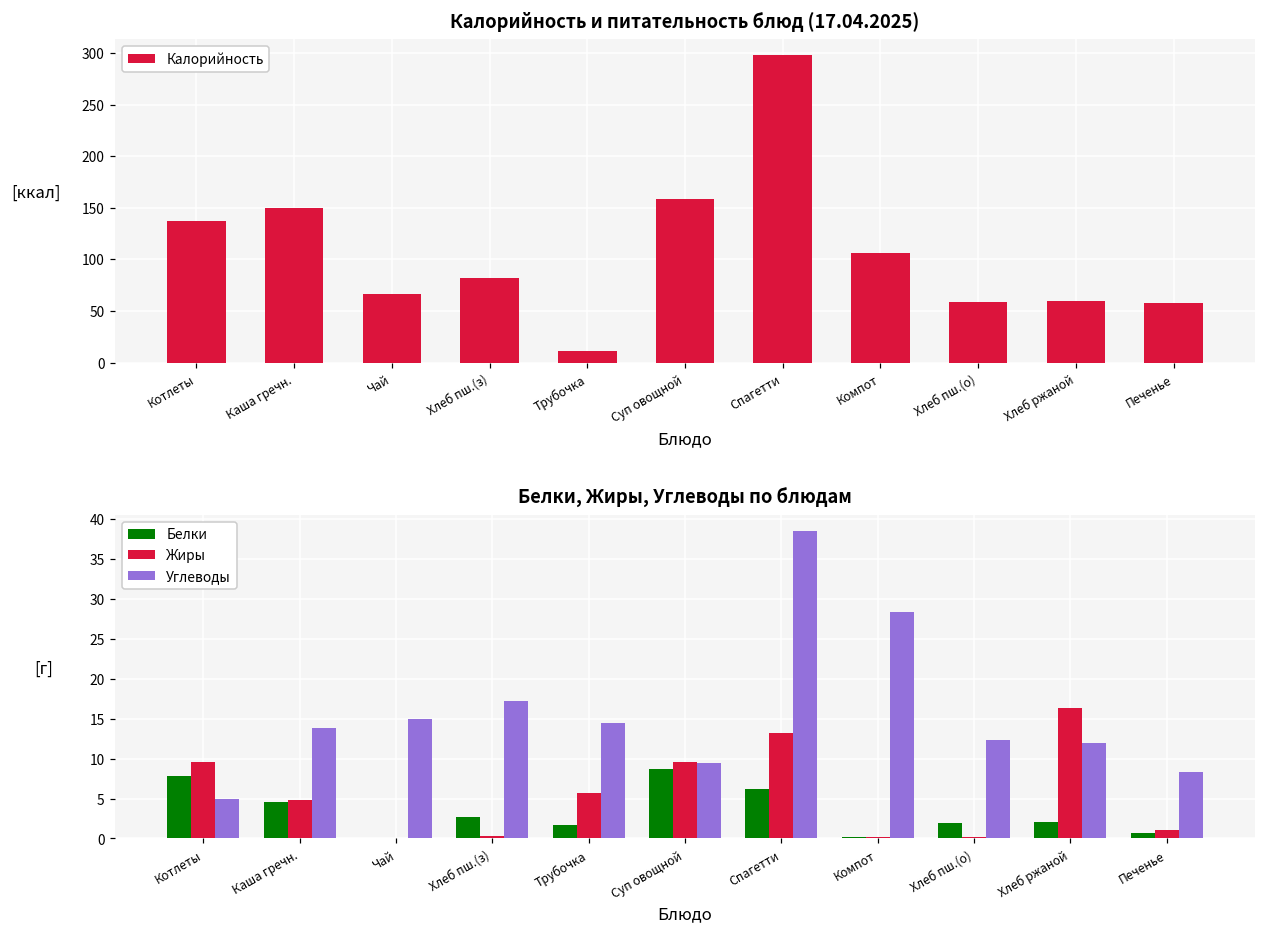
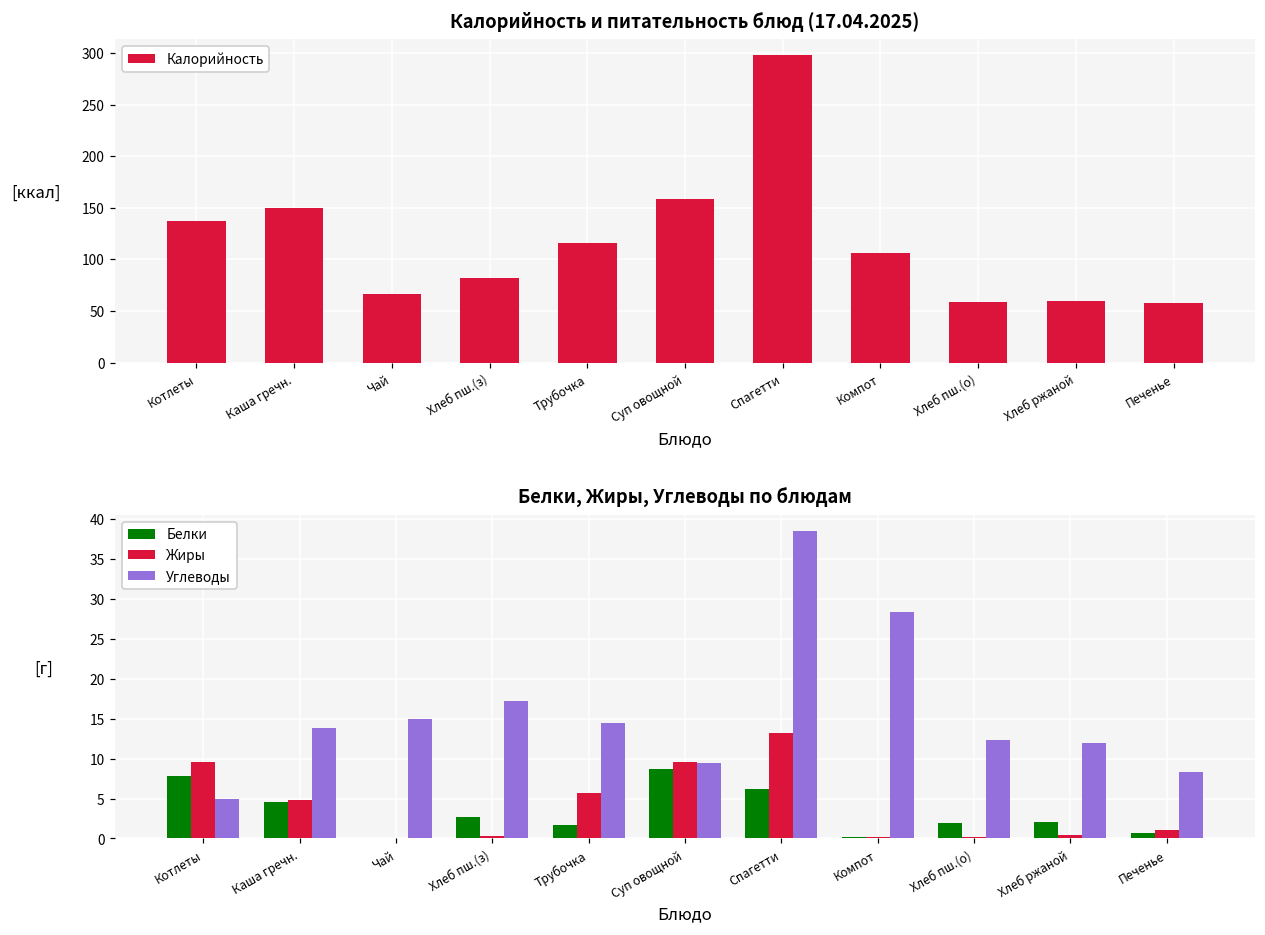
  {
    "Калорийность и питательность блюд (17.04.2025)": {
      "Котлеты": 140,
      "Каша гречн.": 150,
      "Чай": 70,
      "Хлеб пш.(з)": 80,
-     "Трубочка": 10,
+     "Трубочка": 120,
      "Суп овощной": 160,
      "Спагетти": 300,
      "Компот": 110,
      "Хлеб пш.(о)": 60,
      "Хлеб ржаной": 60,
      "Печенье": 60
    },
    "Белки, Жиры, Углеводы по блюдам": {
      "Белки": {
        "Котлеты": 8,
        "Каша гречн.": 5,
        "Чай": 0,
        "Хлеб пш.(з)": 3,
        "Трубочка": 2,
        "Суп овощной": 9,
        "Спагетти": 6,
        "Хлеб пш.(о)": 2,
        "Хлеб ржаной": 2,
        "Печенье": 1
      },
      "Жиры": {
        "Котлеты": 10,
        "Каша гречн.": 5,
        "Чай": 0,
        "Трубочка": 6,
        "Суп овощной": 10,
        "Спагетти": 13,
-       "Хлеб ржаной": 16,
+       "Хлеб ржаной": 0,
        "Печенье": 1
      },
      "Углеводы": {
        "Котлеты": 5,
        "Каша гречн.": 14,
        "Чай": 15,
        "Хлеб пш.(з)": 17,
        "Трубочка": 14,
        "Суп овощной": 9,
        "Спагетти": 39,
        "Компот": 28,
        "Хлеб пш.(о)": 12,
        "Хлеб ржаной": 12,
        "Печенье": 8
      }
    }
  }
